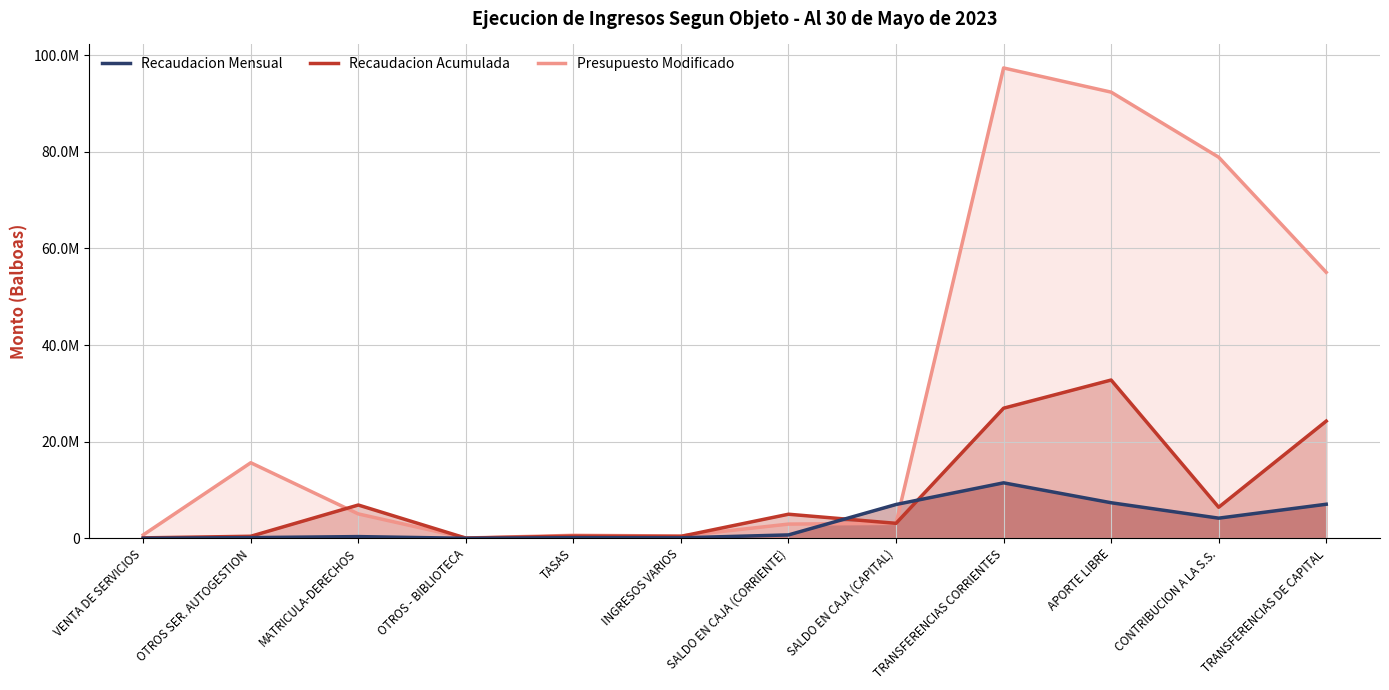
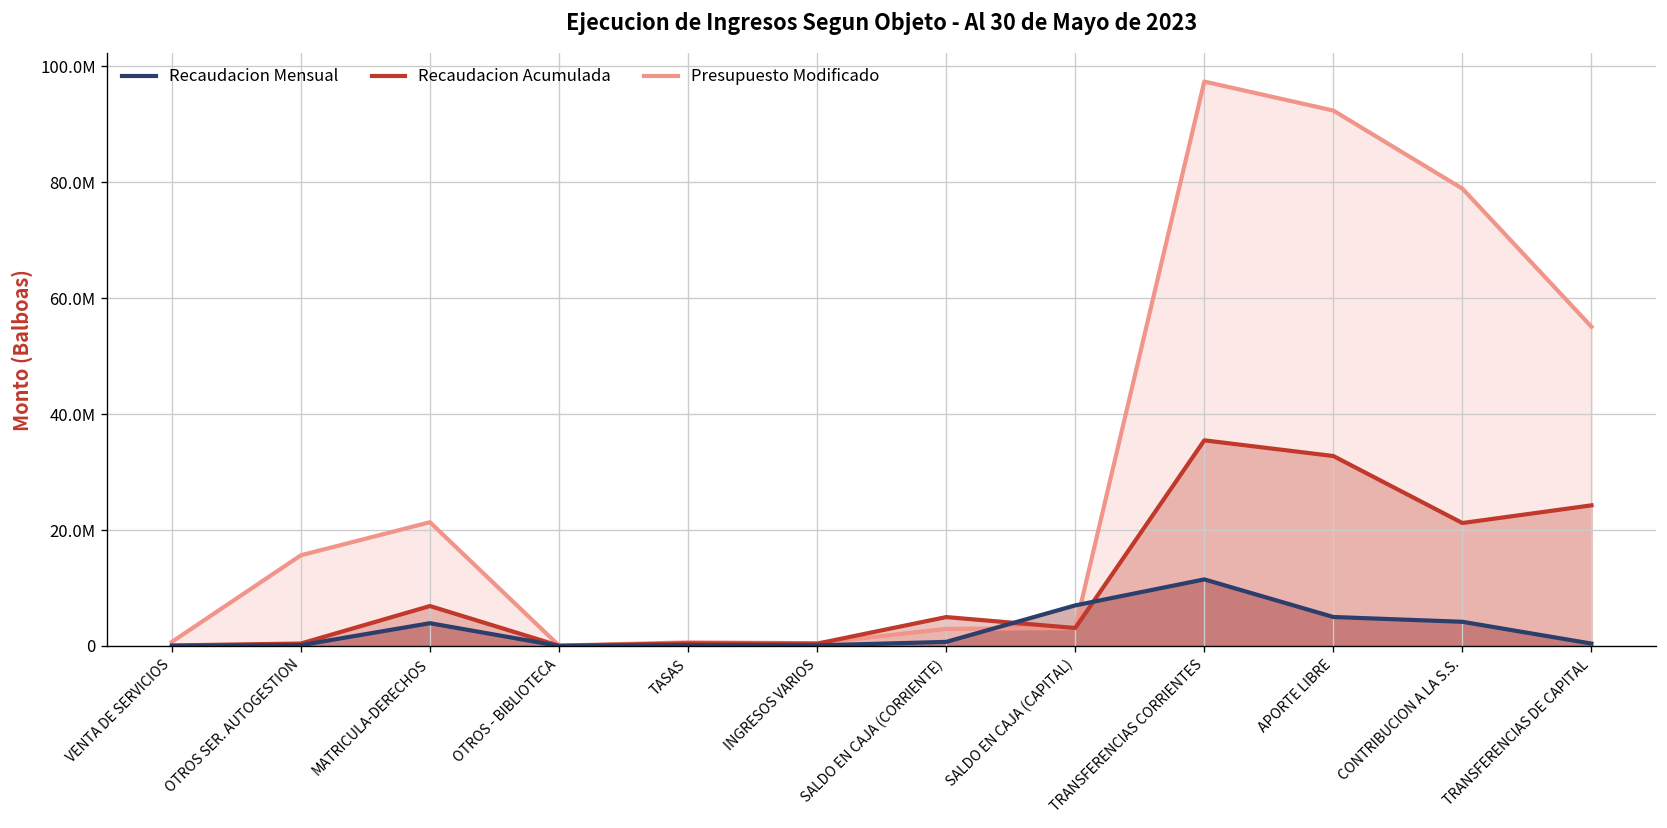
  {
    "Presupuesto Modificado": {
      "VENTA DE SERVICIOS": 1000000,
      "OTROS SER. AUTOGESTION": 16000000,
-     "MATRICULA-DERECHOS": 5000000,
+     "MATRICULA-DERECHOS": 21000000,
      "SALDO EN CAJA (CORRIENTE)": 3000000,
      "TRANSFERENCIAS CORRIENTES": 97000000,
      "APORTE LIBRE": 92000000,
      "CONTRIBUCION A LA S.S.": 79000000,
      "TRANSFERENCIAS DE CAPITAL": 55000000
    },
    "Recaudacion Acumulada": {
      "MATRICULA-DERECHOS": 7000000,
      "SALDO EN CAJA (CORRIENTE)": 5000000,
-     "TRANSFERENCIAS CORRIENTES": 27000000,
+     "TRANSFERENCIAS CORRIENTES": 35000000,
      "APORTE LIBRE": 33000000,
-     "CONTRIBUCION A LA S.S.": 6000000,
+     "CONTRIBUCION A LA S.S.": 21000000,
      "TRANSFERENCIAS DE CAPITAL": 24000000
    },
    "Recaudacion Mensual": {
-     "MATRICULA-DERECHOS": 0,
+     "MATRICULA-DERECHOS": 4000000,
      "SALDO EN CAJA (CORRIENTE)": 1000000,
      "SALDO EN CAJA (CAPITAL)": 7000000,
      "TRANSFERENCIAS CORRIENTES": 11000000,
-     "APORTE LIBRE": 7000000,
+     "APORTE LIBRE": 5000000,
      "CONTRIBUCION A LA S.S.": 4000000,
-     "TRANSFERENCIAS DE CAPITAL": 7000000
+     "TRANSFERENCIAS DE CAPITAL": 0
    }
  }
